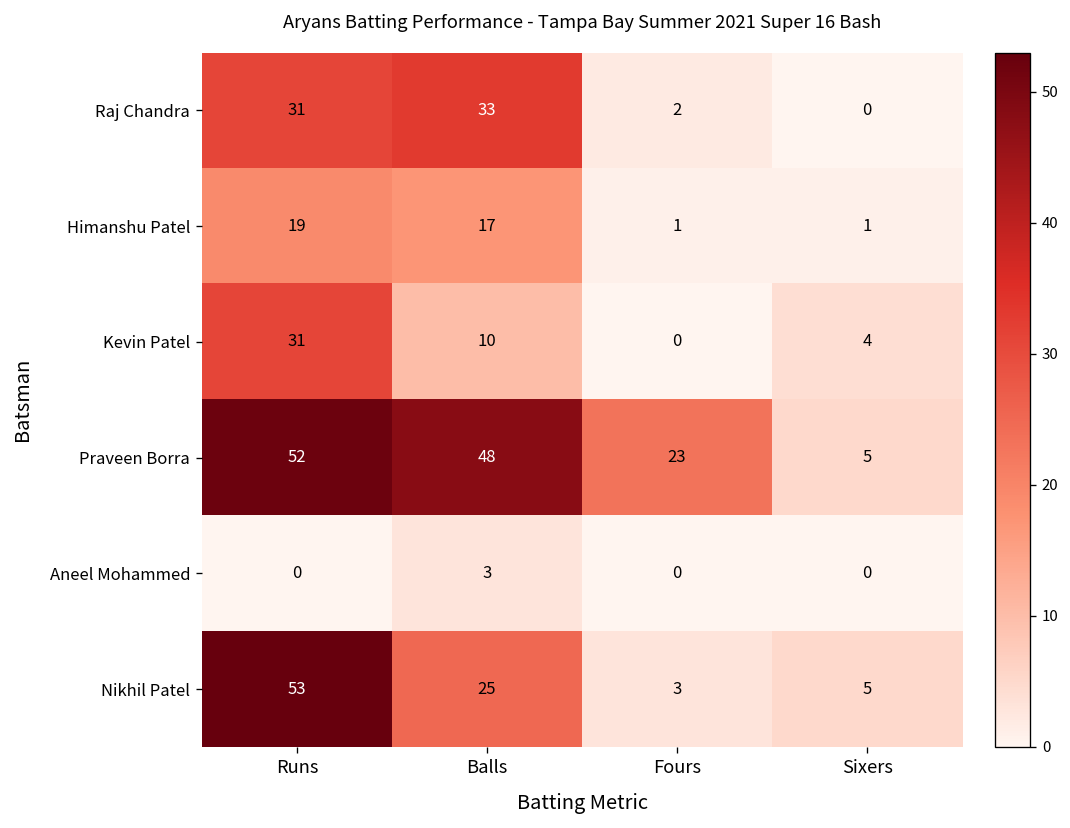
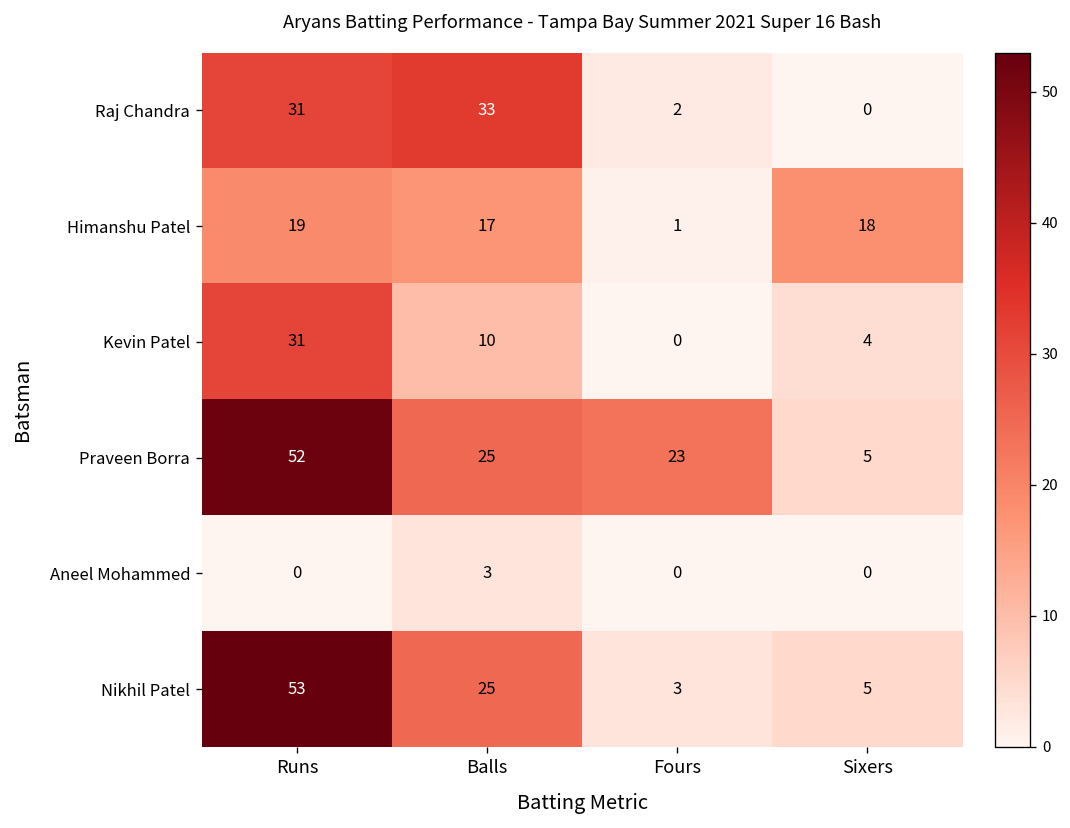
  {
    "Raj Chandra": {
      "Runs": 31,
      "Balls": 33,
      "Fours": 2,
      "Sixers": 0
    },
    "Himanshu Patel": {
      "Runs": 19,
      "Balls": 17,
      "Fours": 1,
-     "Sixers": 1
+     "Sixers": 18
    },
    "Kevin Patel": {
      "Runs": 31,
      "Balls": 10,
      "Fours": 0,
      "Sixers": 4
    },
    "Praveen Borra": {
      "Runs": 52,
-     "Balls": 48,
+     "Balls": 25,
      "Fours": 23,
      "Sixers": 5
    },
    "Aneel Mohammed": {
      "Runs": 0,
      "Balls": 3,
      "Fours": 0,
      "Sixers": 0
    },
    "Nikhil Patel": {
      "Runs": 53,
      "Balls": 25,
      "Fours": 3,
      "Sixers": 5
    }
  }
